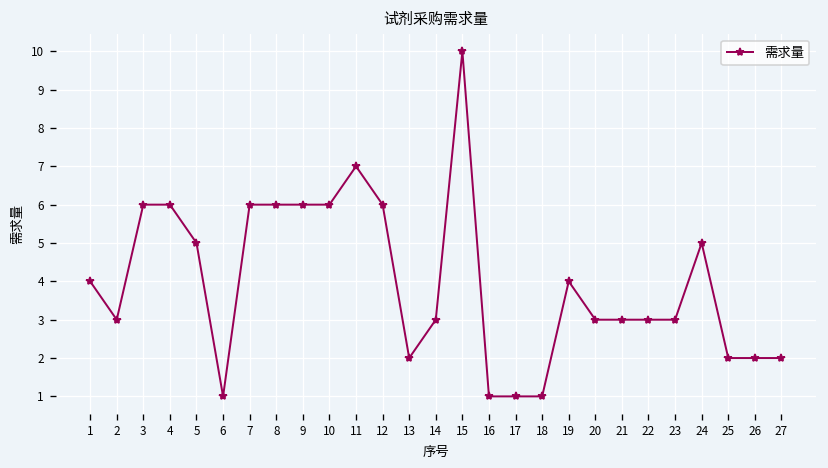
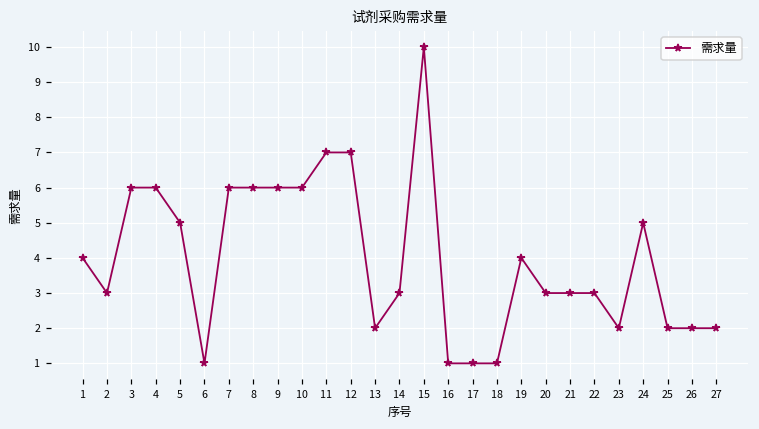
  {
    "1": 4,
    "2": 3,
    "3": 6,
    "4": 6,
    "5": 5,
    "6": 1,
    "7": 6,
    "8": 6,
    "9": 6,
    "10": 6,
    "11": 7,
-   "12": 6,
+   "12": 7,
    "13": 2,
    "14": 3,
    "15": 10,
    "16": 1,
    "17": 1,
    "18": 1,
    "19": 4,
    "20": 3,
    "21": 3,
    "22": 3,
-   "23": 3,
+   "23": 2,
    "24": 5,
    "25": 2,
    "26": 2,
    "27": 2
  }
